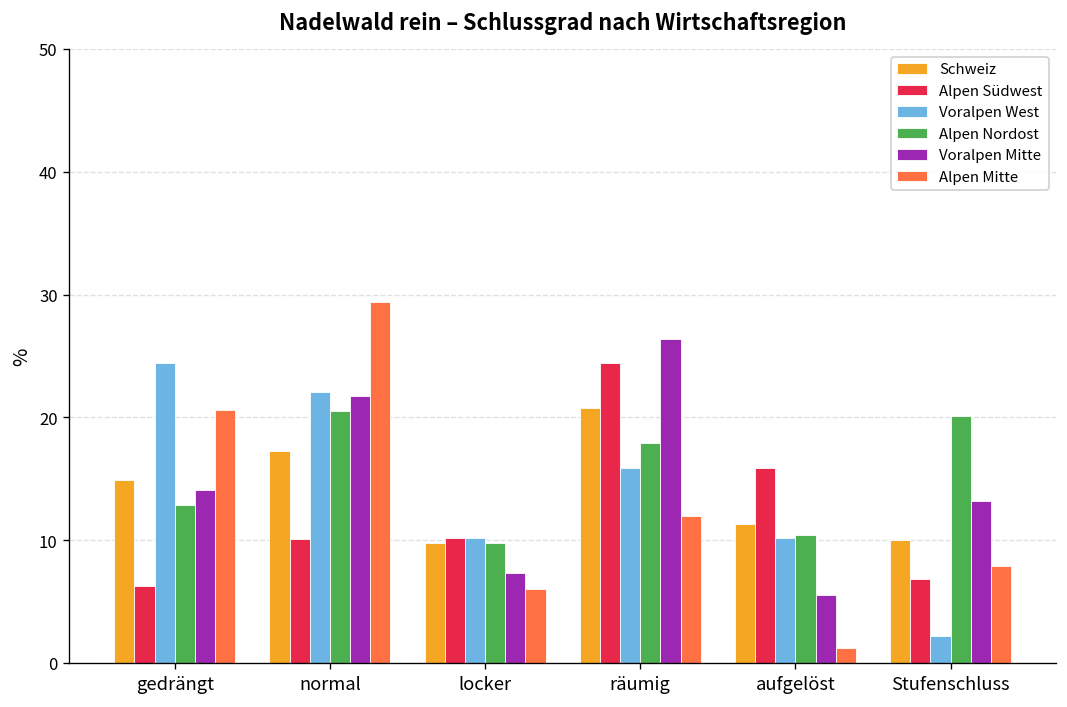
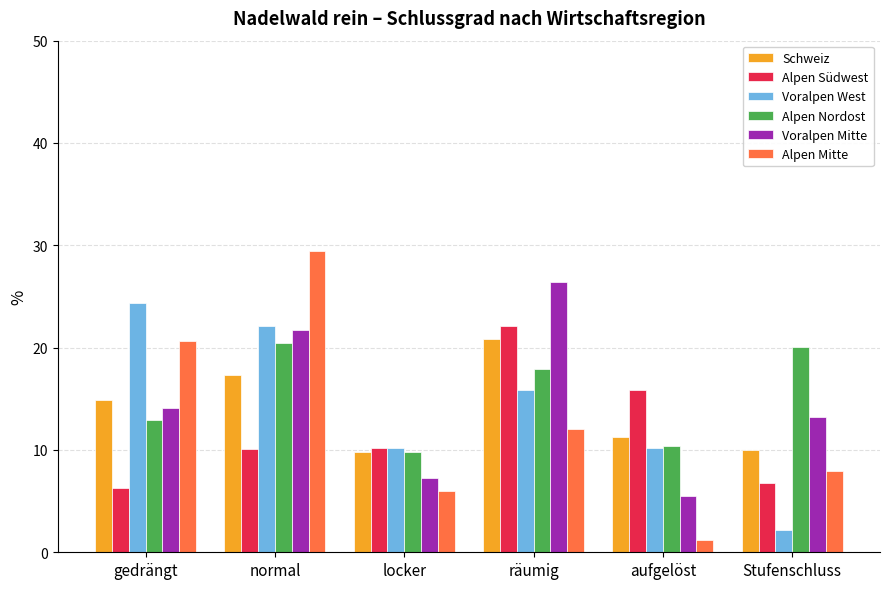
  {
    "Schweiz": {
      "gedrängt": 14.9,
      "normal": 17.3,
      "locker": 9.8,
      "räumig": 20.8,
      "aufgelöst": 11.3,
      "Stufenschluss": 10.0
    },
    "Alpen Südwest": {
      "gedrängt": 6.3,
      "normal": 10.1,
      "locker": 10.2,
-     "räumig": 24.4,
+     "räumig": 22.1,
      "aufgelöst": 15.9,
      "Stufenschluss": 6.8
    },
    "Voralpen West": {
      "gedrängt": 24.4,
      "normal": 22.1,
      "locker": 10.2,
      "räumig": 15.9,
      "aufgelöst": 10.2,
      "Stufenschluss": 2.2
    },
    "Alpen Nordost": {
      "gedrängt": 12.9,
      "normal": 20.5,
      "locker": 9.8,
      "räumig": 17.9,
      "aufgelöst": 10.4,
      "Stufenschluss": 20.1
    },
    "Voralpen Mitte": {
      "gedrängt": 14.1,
      "normal": 21.7,
      "locker": 7.3,
      "räumig": 26.4,
      "aufgelöst": 5.5,
      "Stufenschluss": 13.2
    },
    "Alpen Mitte": {
      "gedrängt": 20.6,
      "normal": 29.4,
      "locker": 6.0,
      "räumig": 12.0,
      "aufgelöst": 1.2,
      "Stufenschluss": 7.9
    }
  }
